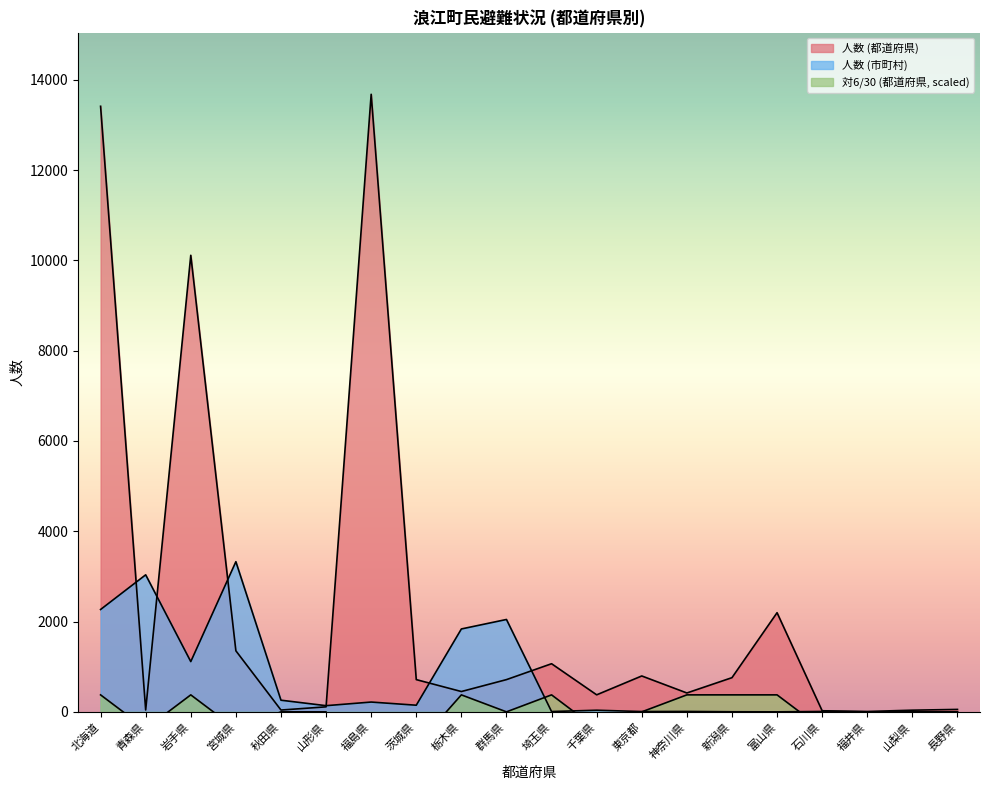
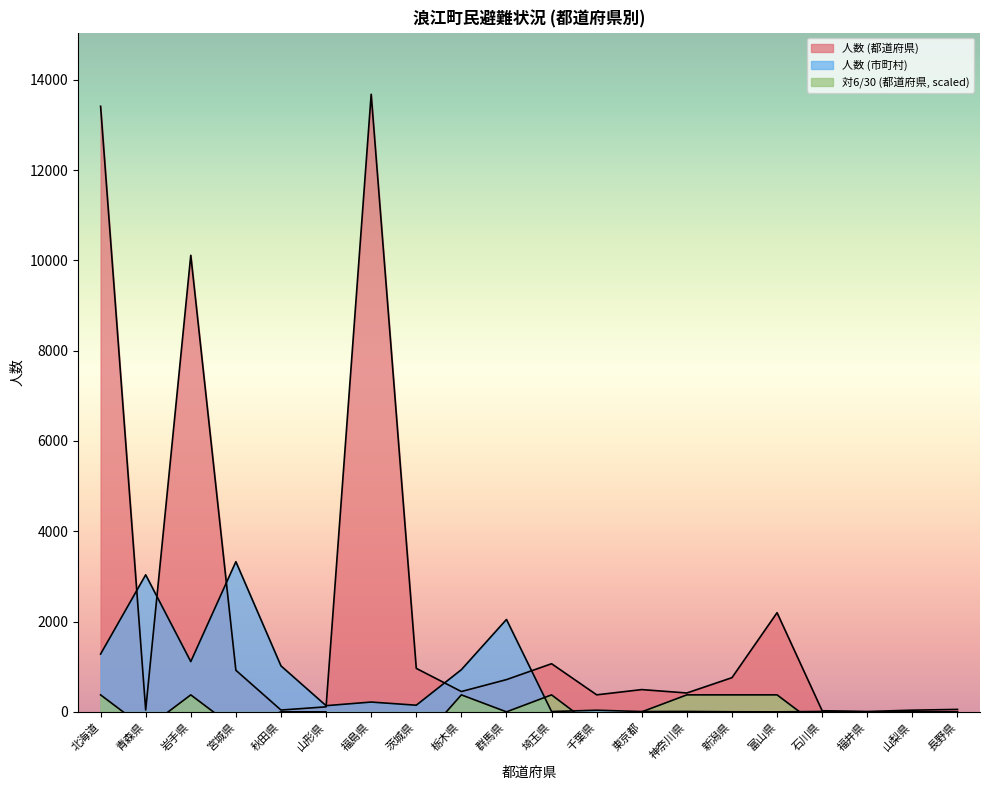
  {
    "人数 (都道府県)": {
      "北海道": 13400,
      "岩手県": 10100,
-     "宮城県": 1400,
+     "宮城県": 900,
      "福島県": 13700,
-     "茨城県": 700,
+     "茨城県": 1000,
      "栃木県": 500,
      "群馬県": 700,
      "埼玉県": 1100,
      "千葉県": 400,
-     "東京都": 800,
+     "東京都": 500,
      "新潟県": 800,
      "富山県": 2200
    },
    "人数 (市町村)": {
-     "北海道": 2300,
+     "北海道": 1300,
      "青森県": 3000,
      "岩手県": 1100,
      "宮城県": 3300,
-     "秋田県": 300,
+     "秋田県": 1000,
      "福島県": 200,
      "茨城県": 100,
-     "栃木県": 1800,
+     "栃木県": 900,
      "群馬県": 2000,
      "埼玉県": 0,
      "神奈川県": 0,
      "新潟県": 0,
      "富山県": 0
    }
  }
